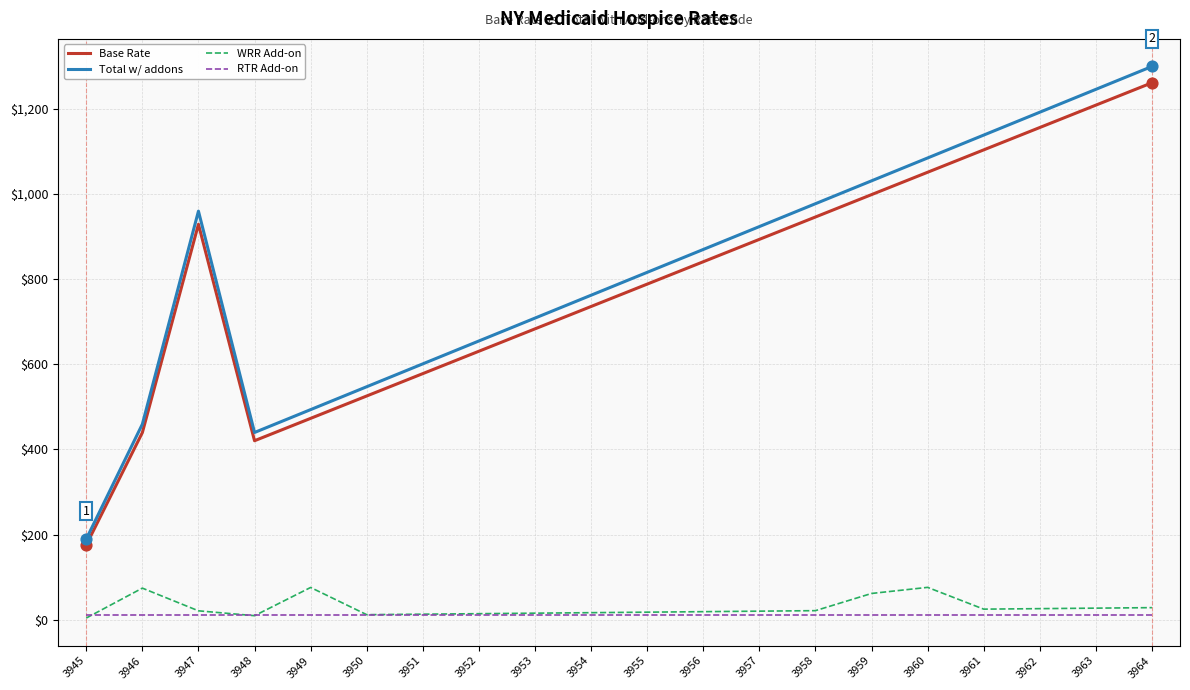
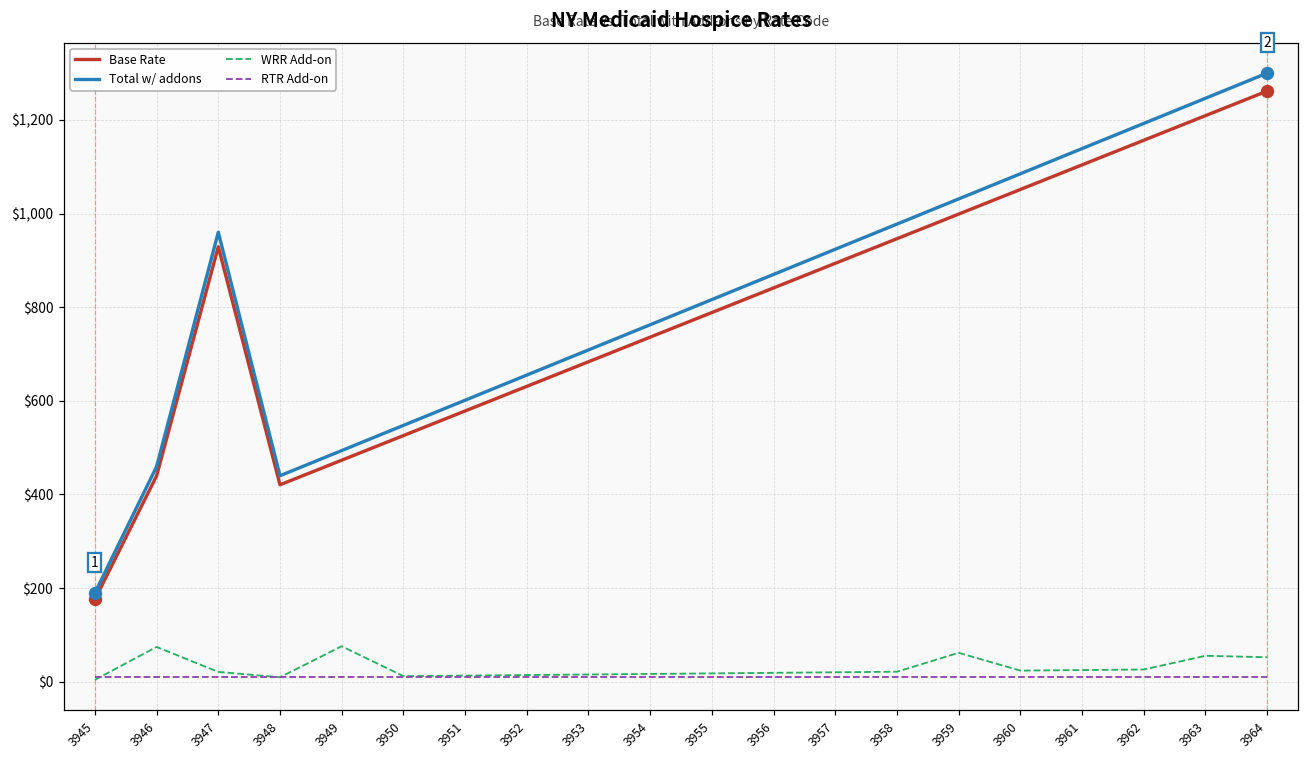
  {
    "WRR Add-on": {
      "3946": "$70",
      "3947": "$20",
      "3949": "$80",
      "3954": "$20",
      "3955": "$20",
      "3956": "$20",
      "3957": "$20",
      "3958": "$20",
      "3959": "$60",
-     "3960": "$80",
+     "3960": "$20",
      "3961": "$20",
      "3962": "$30",
-     "3963": "$30",
-     "3964": "$30"
+     "3963": "$60",
+     "3964": "$50"
    },
    "RTR Add-on": {
      "3946": "$10",
      "3947": "$10",
      "3949": "$10",
      "3954": "$10",
      "3955": "$10",
      "3956": "$10",
      "3957": "$10",
      "3958": "$10",
      "3959": "$10",
      "3960": "$10",
      "3961": "$10",
      "3962": "$10",
      "3963": "$10",
      "3964": "$10"
    }
  }
